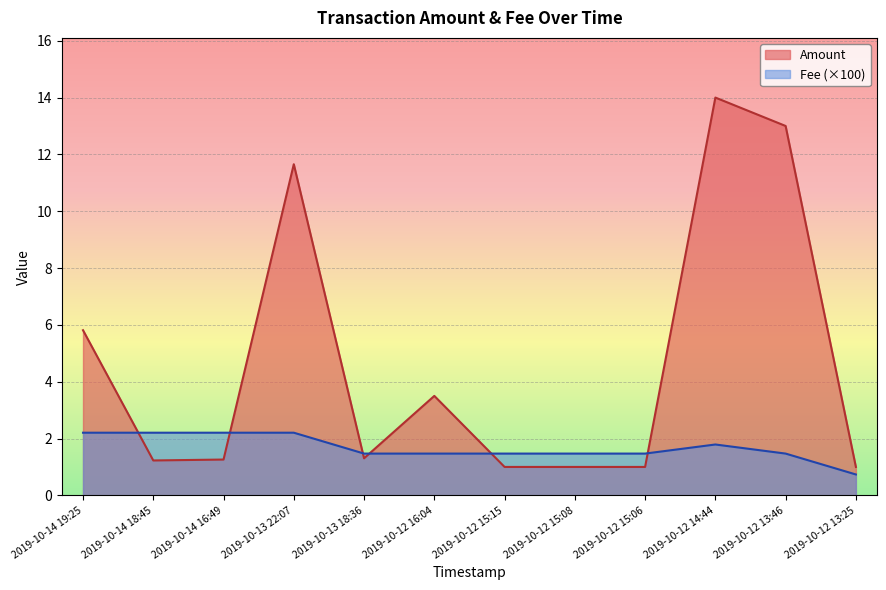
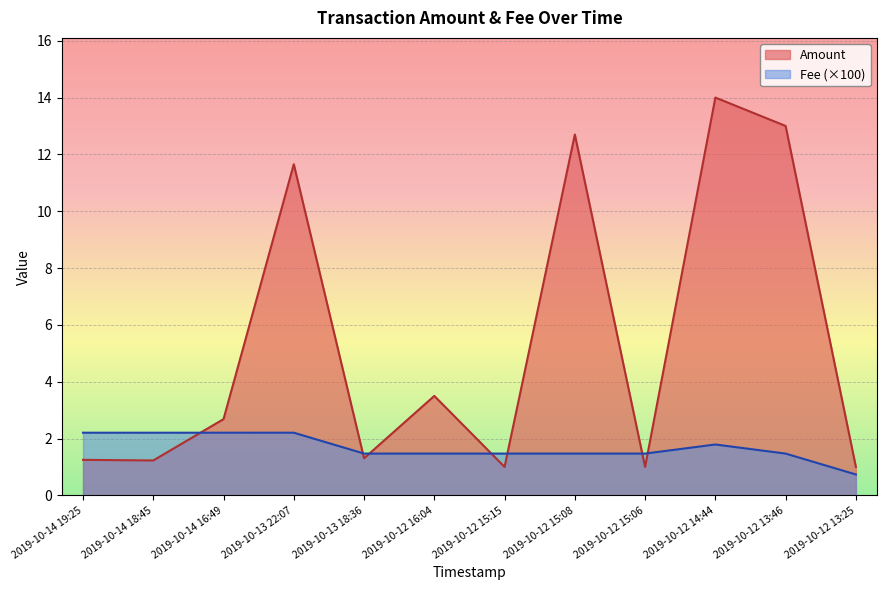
  {
    "Amount": {
-     "2019-10-14 19:25": 5.8,
+     "2019-10-14 19:25": 1.2,
      "2019-10-14 18:45": 1.2,
-     "2019-10-14 16:49": 1.3,
+     "2019-10-14 16:49": 2.7,
      "2019-10-13 22:07": 11.7,
      "2019-10-13 18:36": 1.3,
      "2019-10-12 16:04": 3.5,
      "2019-10-12 15:15": 1.0,
-     "2019-10-12 15:08": 1.0,
+     "2019-10-12 15:08": 12.7,
      "2019-10-12 15:06": 1.0,
      "2019-10-12 14:44": 14.0,
      "2019-10-12 13:46": 13.0,
      "2019-10-12 13:25": 1.0
    },
    "Fee (×100)": {
      "2019-10-14 19:25": 2.2,
      "2019-10-14 18:45": 2.2,
      "2019-10-14 16:49": 2.2,
      "2019-10-13 22:07": 2.2,
      "2019-10-13 18:36": 1.5,
      "2019-10-12 16:04": 1.5,
      "2019-10-12 15:15": 1.5,
      "2019-10-12 15:08": 1.5,
      "2019-10-12 15:06": 1.5,
      "2019-10-12 14:44": 1.8,
      "2019-10-12 13:46": 1.5,
      "2019-10-12 13:25": 0.7
    }
  }
